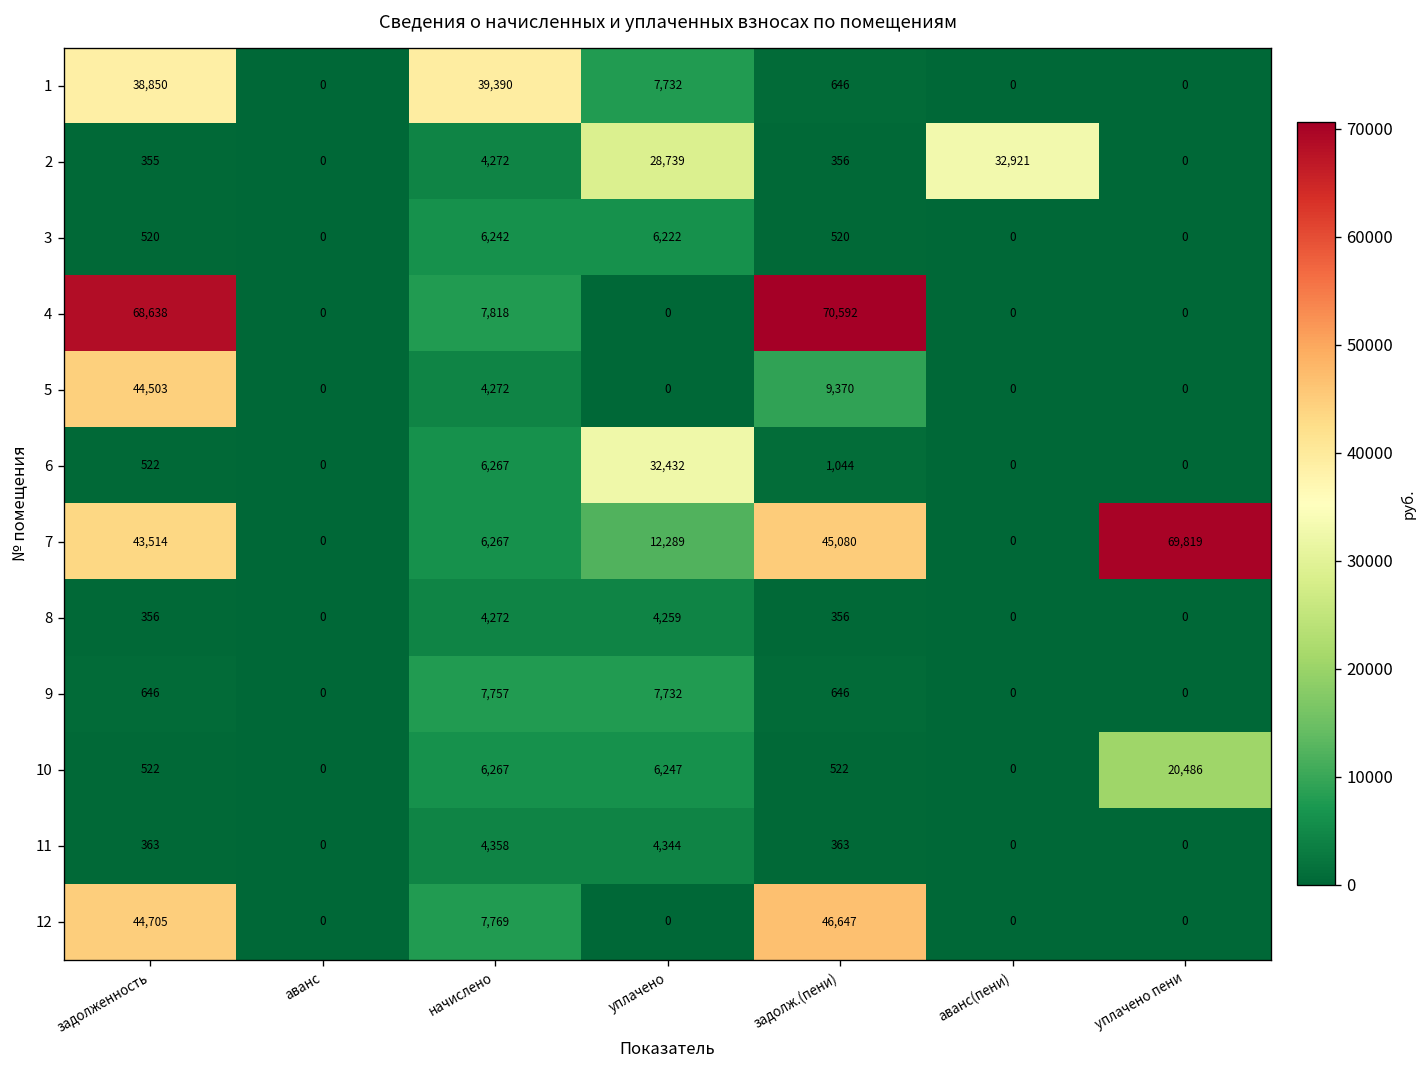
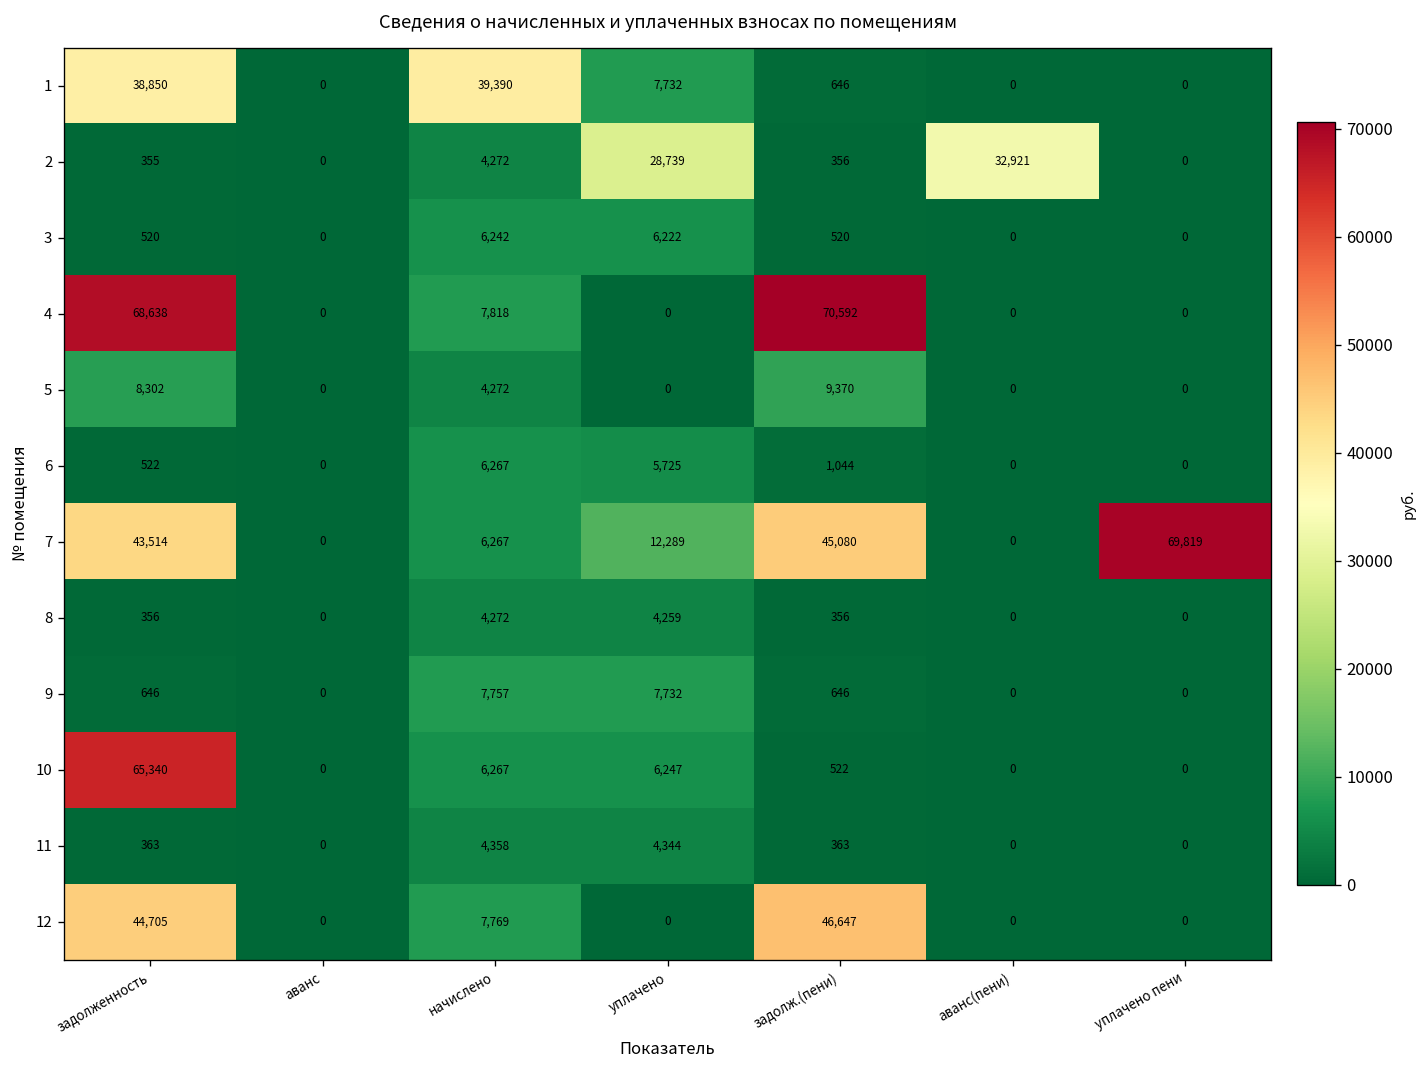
  {
    "1": {
      "задолженность": "38,850",
      "аванс": "0",
      "начислено": "39,390",
      "уплачено": "7,732",
      "задолж.(пени)": "646",
      "аванс(пени)": "0",
      "уплачено пени": "0"
    },
    "2": {
      "задолженность": "355",
      "аванс": "0",
      "начислено": "4,272",
      "уплачено": "28,739",
      "задолж.(пени)": "356",
      "аванс(пени)": "32,921",
      "уплачено пени": "0"
    },
    "3": {
      "задолженность": "520",
      "аванс": "0",
      "начислено": "6,242",
      "уплачено": "6,222",
      "задолж.(пени)": "520",
      "аванс(пени)": "0",
      "уплачено пени": "0"
    },
    "4": {
      "задолженность": "68,638",
      "аванс": "0",
      "начислено": "7,818",
      "уплачено": "0",
      "задолж.(пени)": "70,592",
      "аванс(пени)": "0",
      "уплачено пени": "0"
    },
    "5": {
-     "задолженность": "44,503",
+     "задолженность": "8,302",
      "аванс": "0",
      "начислено": "4,272",
      "уплачено": "0",
      "задолж.(пени)": "9,370",
      "аванс(пени)": "0",
      "уплачено пени": "0"
    },
    "6": {
      "задолженность": "522",
      "аванс": "0",
      "начислено": "6,267",
-     "уплачено": "32,432",
+     "уплачено": "5,725",
      "задолж.(пени)": "1,044",
      "аванс(пени)": "0",
      "уплачено пени": "0"
    },
    "7": {
      "задолженность": "43,514",
      "аванс": "0",
      "начислено": "6,267",
      "уплачено": "12,289",
      "задолж.(пени)": "45,080",
      "аванс(пени)": "0",
      "уплачено пени": "69,819"
    },
    "8": {
      "задолженность": "356",
      "аванс": "0",
      "начислено": "4,272",
      "уплачено": "4,259",
      "задолж.(пени)": "356",
      "аванс(пени)": "0",
      "уплачено пени": "0"
    },
    "9": {
      "задолженность": "646",
      "аванс": "0",
      "начислено": "7,757",
      "уплачено": "7,732",
      "задолж.(пени)": "646",
      "аванс(пени)": "0",
      "уплачено пени": "0"
    },
    "10": {
-     "задолженность": "522",
+     "задолженность": "65,340",
      "аванс": "0",
      "начислено": "6,267",
      "уплачено": "6,247",
      "задолж.(пени)": "522",
      "аванс(пени)": "0",
-     "уплачено пени": "20,486"
+     "уплачено пени": "0"
    },
    "11": {
      "задолженность": "363",
      "аванс": "0",
      "начислено": "4,358",
      "уплачено": "4,344",
      "задолж.(пени)": "363",
      "аванс(пени)": "0",
      "уплачено пени": "0"
    },
    "12": {
      "задолженность": "44,705",
      "аванс": "0",
      "начислено": "7,769",
      "уплачено": "0",
      "задолж.(пени)": "46,647",
      "аванс(пени)": "0",
      "уплачено пени": "0"
    }
  }
